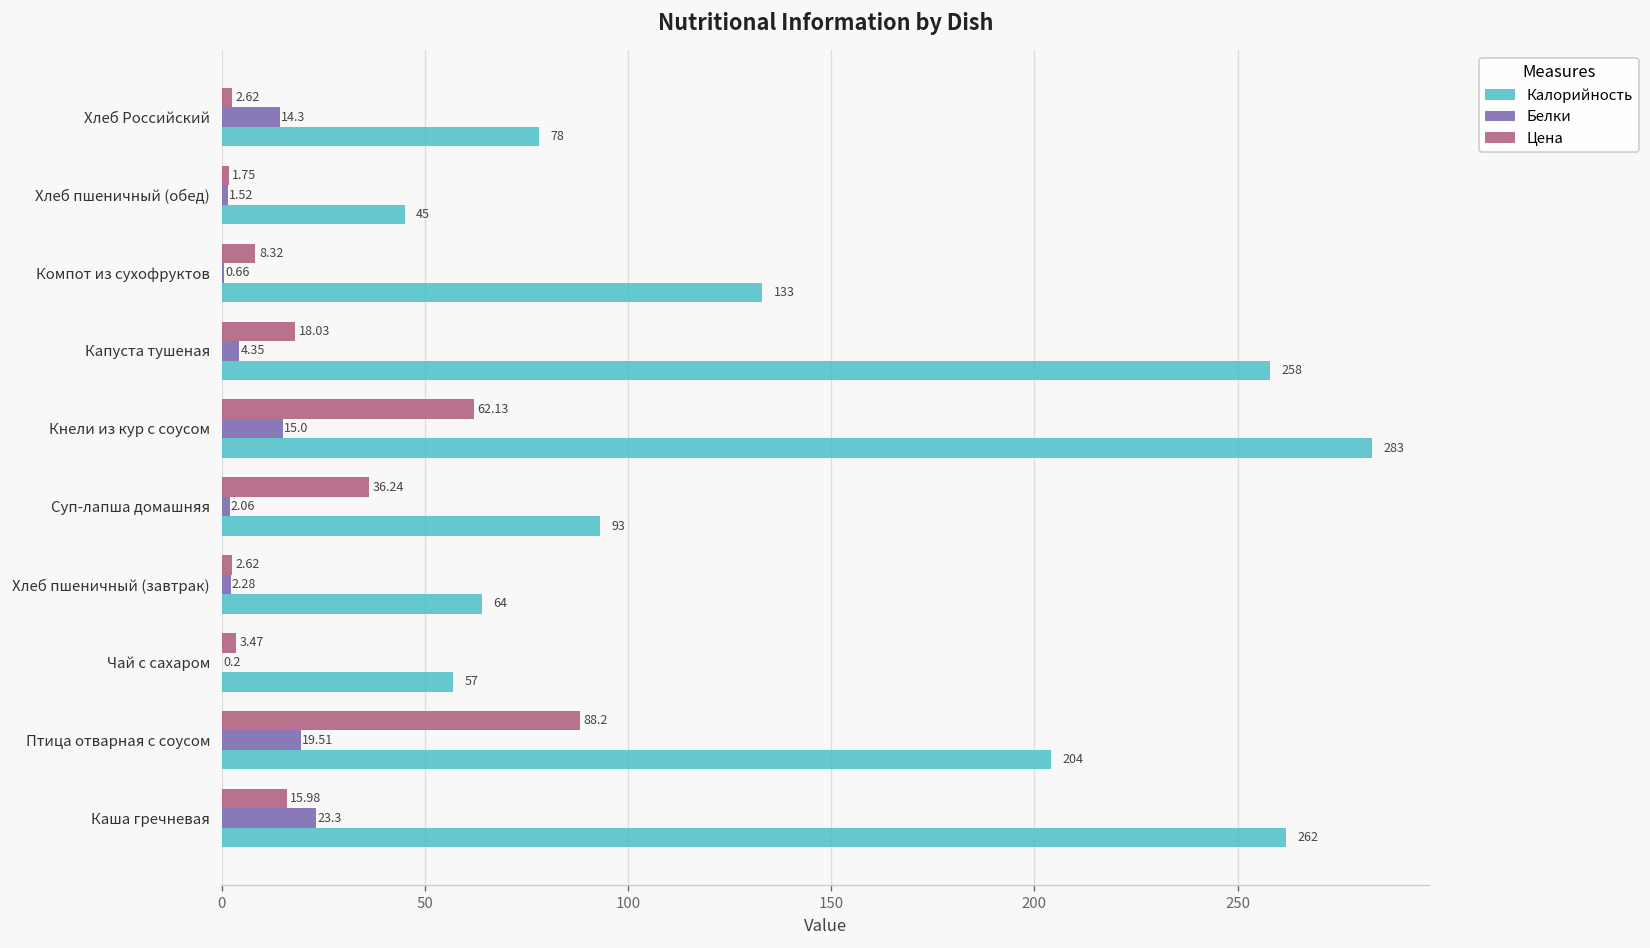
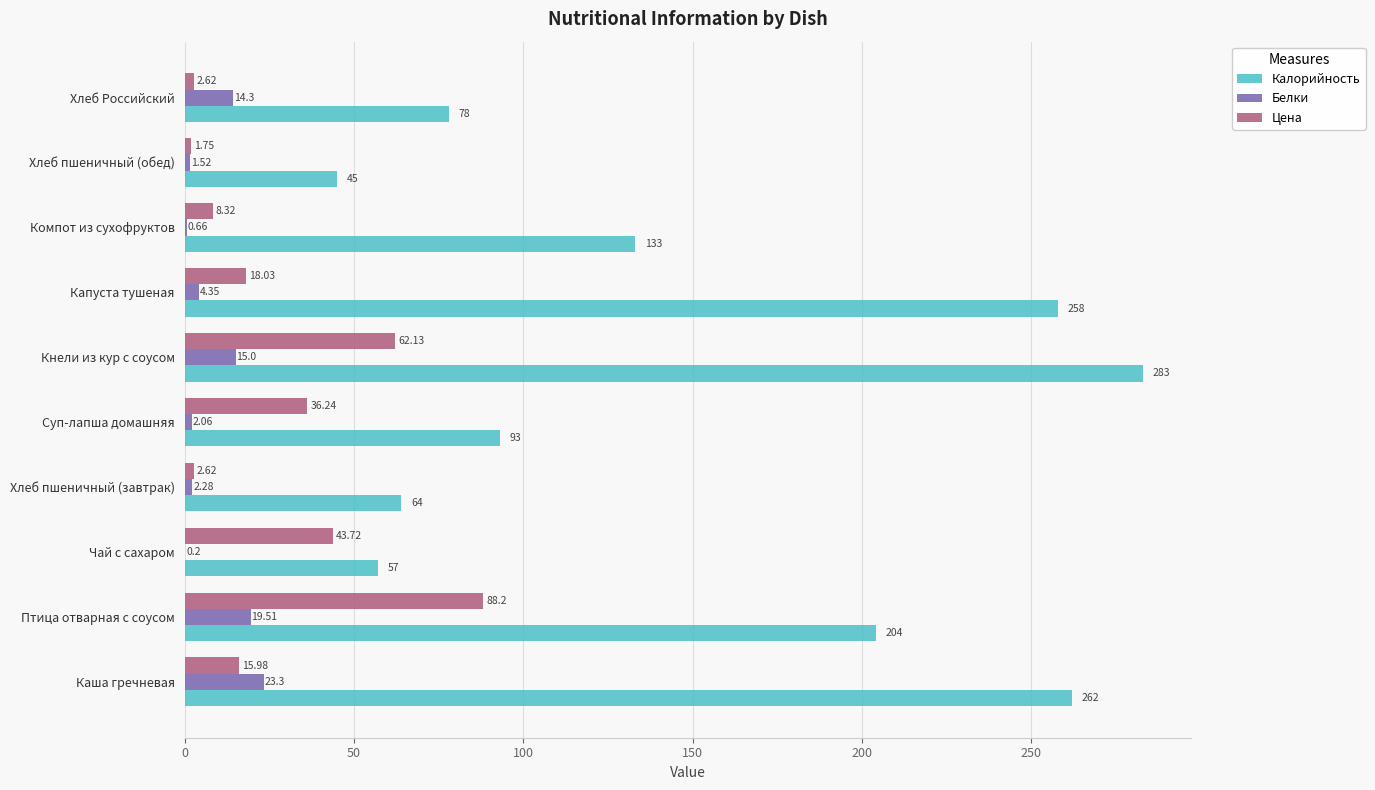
  {
    "Калорийность": {
      "Хлеб Российский": 78,
      "Хлеб пшеничный (обед)": 45,
      "Компот из сухофруктов": 133,
      "Капуста тушеная": 258,
      "Кнели из кур с соусом": 283,
      "Суп-лапша домашняя": 93,
      "Хлеб пшеничный (завтрак)": 64,
      "Чай с сахаром": 57,
      "Птица отварная с соусом": 204,
      "Каша гречневая": 262
    },
    "Белки": {
      "Хлеб Российский": 14.3,
      "Хлеб пшеничный (обед)": 1.52,
      "Компот из сухофруктов": 0.66,
      "Капуста тушеная": 4.35,
      "Кнели из кур с соусом": 15.0,
      "Суп-лапша домашняя": 2.06,
      "Хлеб пшеничный (завтрак)": 2.28,
      "Чай с сахаром": 0.2,
      "Птица отварная с соусом": 19.51,
      "Каша гречневая": 23.3
    },
    "Цена": {
      "Хлеб Российский": 2.62,
      "Хлеб пшеничный (обед)": 1.75,
      "Компот из сухофруктов": 8.32,
      "Капуста тушеная": 18.03,
      "Кнели из кур с соусом": 62.13,
      "Суп-лапша домашняя": 36.24,
      "Хлеб пшеничный (завтрак)": 2.62,
-     "Чай с сахаром": 3.47,
+     "Чай с сахаром": 43.72,
      "Птица отварная с соусом": 88.2,
      "Каша гречневая": 15.98
    }
  }
